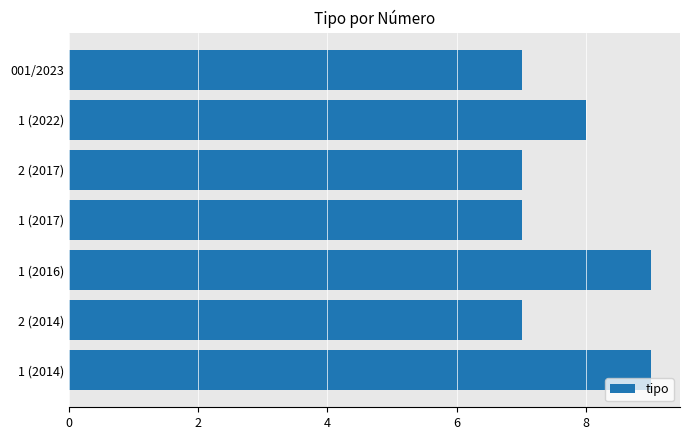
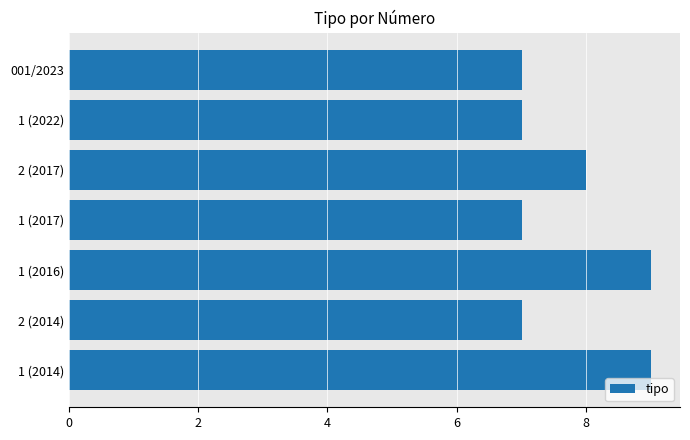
  {
    "001/2023": 7,
-   "1 (2022)": 8,
-   "2 (2017)": 7,
+   "1 (2022)": 7,
+   "2 (2017)": 8,
    "1 (2017)": 7,
    "1 (2016)": 9,
    "2 (2014)": 7,
    "1 (2014)": 9
  }
